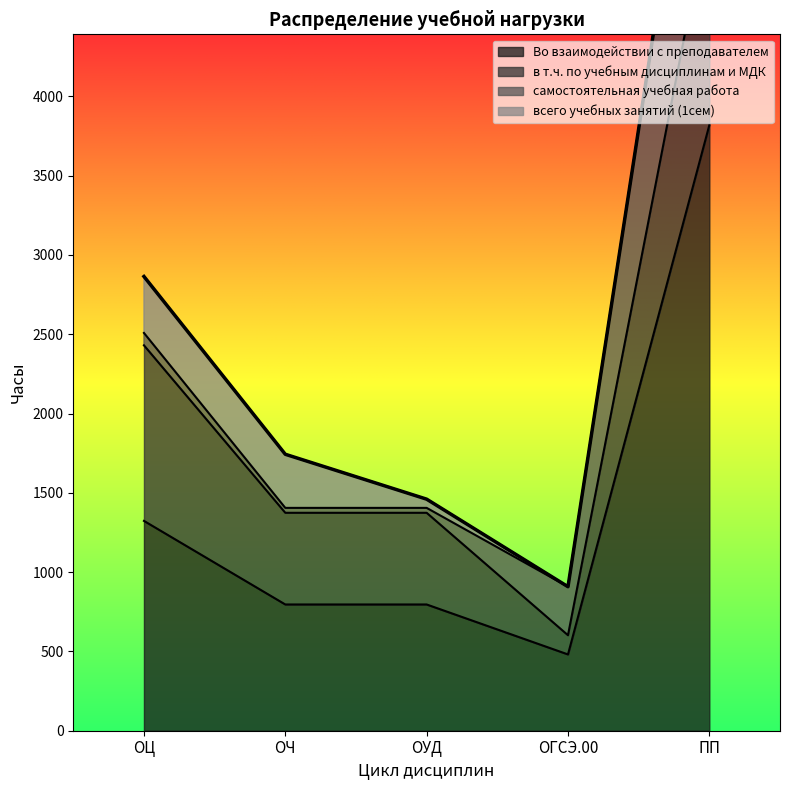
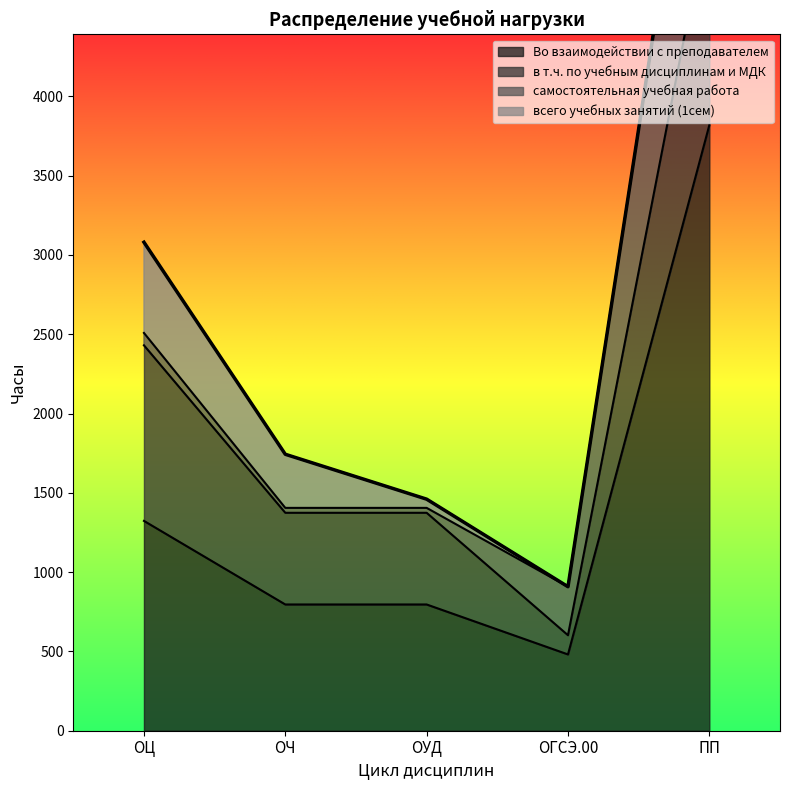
  {
    "всего учебных занятий (1сем)": {
-     "ОЦ": 360,
+     "ОЦ": 570,
      "ОЧ": 340,
      "ОУД": 60
    }
  }
